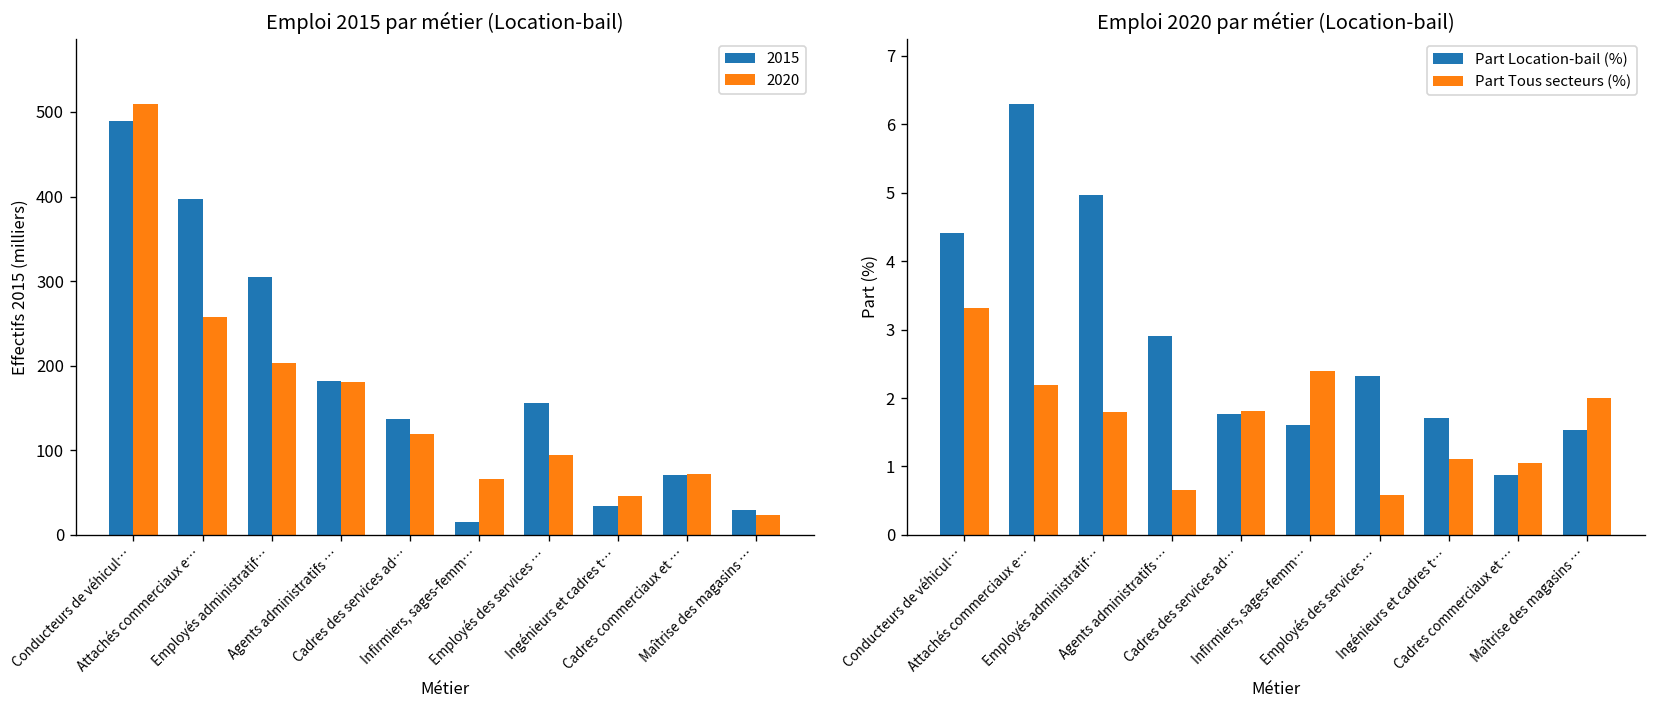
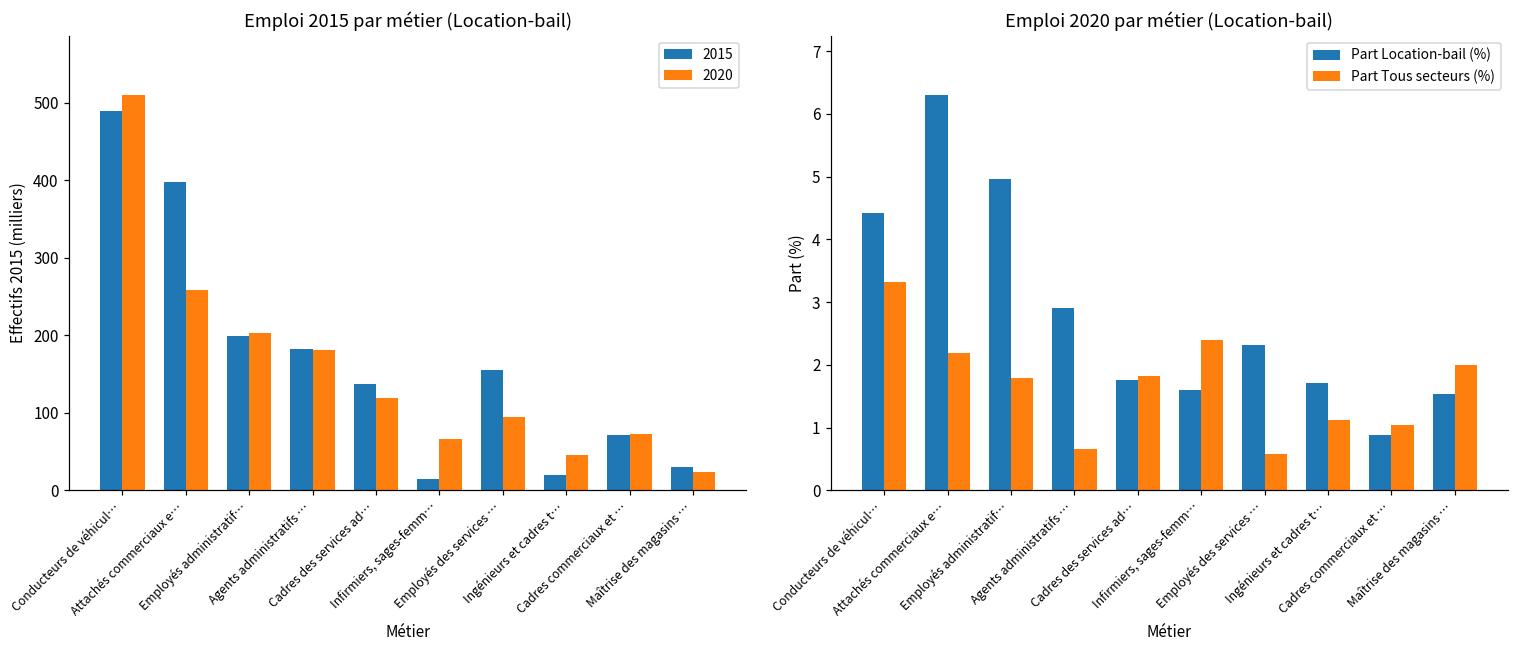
  {
    "Emploi 2015 par métier (Location-bail)": {
      "2015": {
        "Conducteurs de véhicul…": 490,
        "Attachés commerciaux e…": 400,
-       "Employés administratif…": 300,
+       "Employés administratif…": 200,
        "Agents administratifs …": 180,
        "Cadres des services ad…": 140,
        "Infirmiers, sages-femm…": 10,
        "Employés des services …": 160,
-       "Ingénieurs et cadres t…": 30,
+       "Ingénieurs et cadres t…": 20,
        "Cadres commerciaux et …": 70,
        "Maîtrise des magasins …": 30
      },
      "2020": {
        "Conducteurs de véhicul…": 510,
        "Attachés commerciaux e…": 260,
        "Employés administratif…": 200,
        "Agents administratifs …": 180,
        "Cadres des services ad…": 120,
        "Infirmiers, sages-femm…": 70,
        "Employés des services …": 90,
        "Ingénieurs et cadres t…": 50,
        "Cadres commerciaux et …": 70,
        "Maîtrise des magasins …": 20
      }
    },
    "Emploi 2020 par métier (Location-bail)": {
      "Part Location-bail (%)": {
        "Conducteurs de véhicul…": 4.4,
        "Attachés commerciaux e…": 6.3,
        "Employés administratif…": 5.0,
        "Agents administratifs …": 2.9,
        "Cadres des services ad…": 1.8,
        "Infirmiers, sages-femm…": 1.6,
        "Employés des services …": 2.3,
        "Ingénieurs et cadres t…": 1.7,
        "Cadres commerciaux et …": 0.9,
        "Maîtrise des magasins …": 1.5
      },
      "Part Tous secteurs (%)": {
        "Conducteurs de véhicul…": 3.3,
        "Attachés commerciaux e…": 2.2,
        "Employés administratif…": 1.8,
        "Agents administratifs …": 0.7,
        "Cadres des services ad…": 1.8,
        "Infirmiers, sages-femm…": 2.4,
        "Employés des services …": 0.6,
        "Ingénieurs et cadres t…": 1.1,
        "Cadres commerciaux et …": 1.0,
        "Maîtrise des magasins …": 2.0
      }
    }
  }
